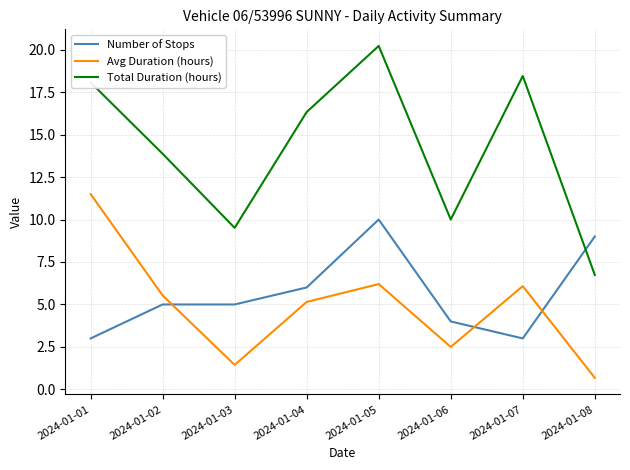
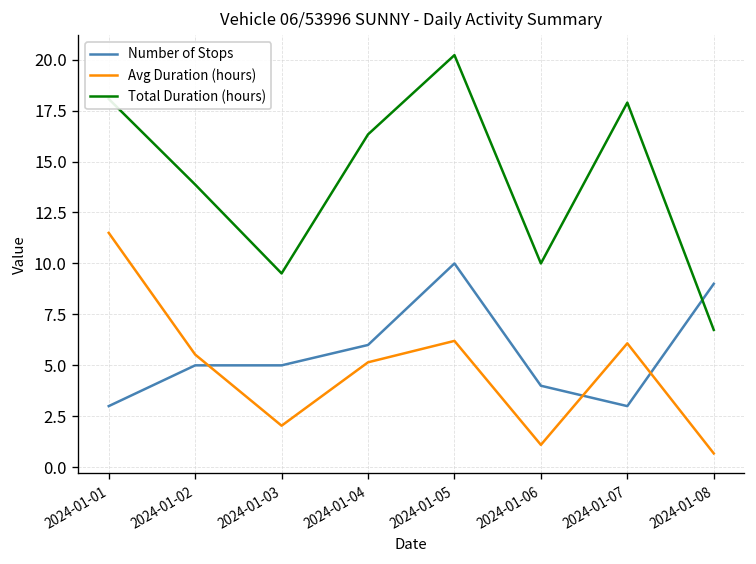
  {
    "Number of Stops": {
      "2024-01-01": 3.0,
      "2024-01-02": 5.0,
      "2024-01-03": 5.0,
      "2024-01-04": 6.0,
      "2024-01-05": 10.0,
      "2024-01-06": 4.0,
      "2024-01-07": 3.0,
      "2024-01-08": 9.0
    },
    "Avg Duration (hours)": {
      "2024-01-01": 11.5,
      "2024-01-02": 5.5,
-     "2024-01-03": 1.4,
+     "2024-01-03": 2.0,
      "2024-01-04": 5.2,
      "2024-01-05": 6.2,
-     "2024-01-06": 2.5,
+     "2024-01-06": 1.1,
      "2024-01-07": 6.1,
      "2024-01-08": 0.7
    },
    "Total Duration (hours)": {
      "2024-01-02": 13.9,
      "2024-01-03": 9.5,
      "2024-01-04": 16.3,
      "2024-01-05": 20.2,
      "2024-01-06": 10.0,
-     "2024-01-07": 18.5,
+     "2024-01-07": 17.9,
      "2024-01-08": 6.7
    }
  }
